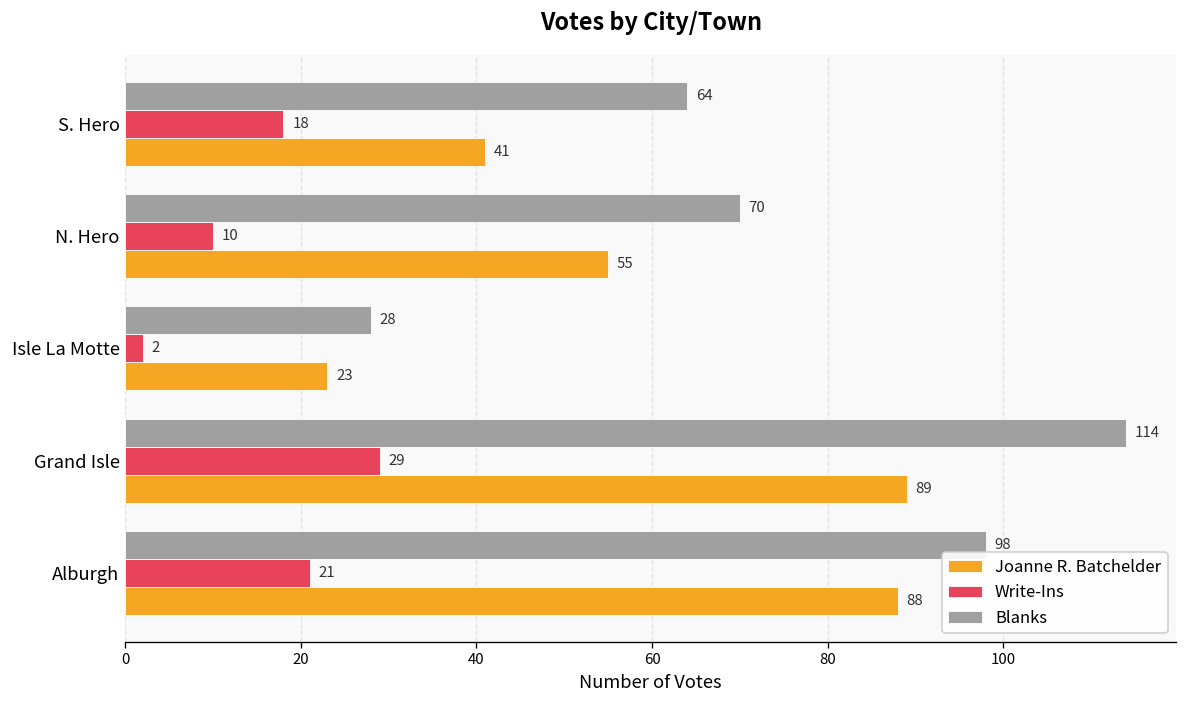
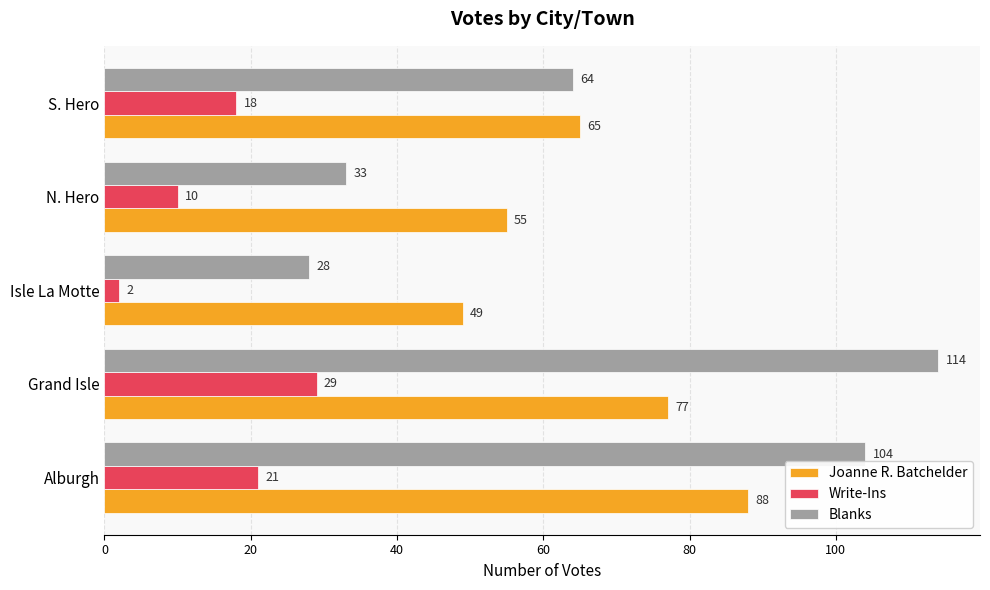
  {
    "Joanne R. Batchelder": {
-     "S. Hero": 41,
+     "S. Hero": 65,
      "N. Hero": 55,
-     "Isle La Motte": 23,
-     "Grand Isle": 89,
+     "Isle La Motte": 49,
+     "Grand Isle": 77,
      "Alburgh": 88
    },
    "Write-Ins": {
      "S. Hero": 18,
      "N. Hero": 10,
      "Isle La Motte": 2,
      "Grand Isle": 29,
      "Alburgh": 21
    },
    "Blanks": {
      "S. Hero": 64,
-     "N. Hero": 70,
+     "N. Hero": 33,
      "Isle La Motte": 28,
      "Grand Isle": 114,
-     "Alburgh": 98
+     "Alburgh": 104
    }
  }
